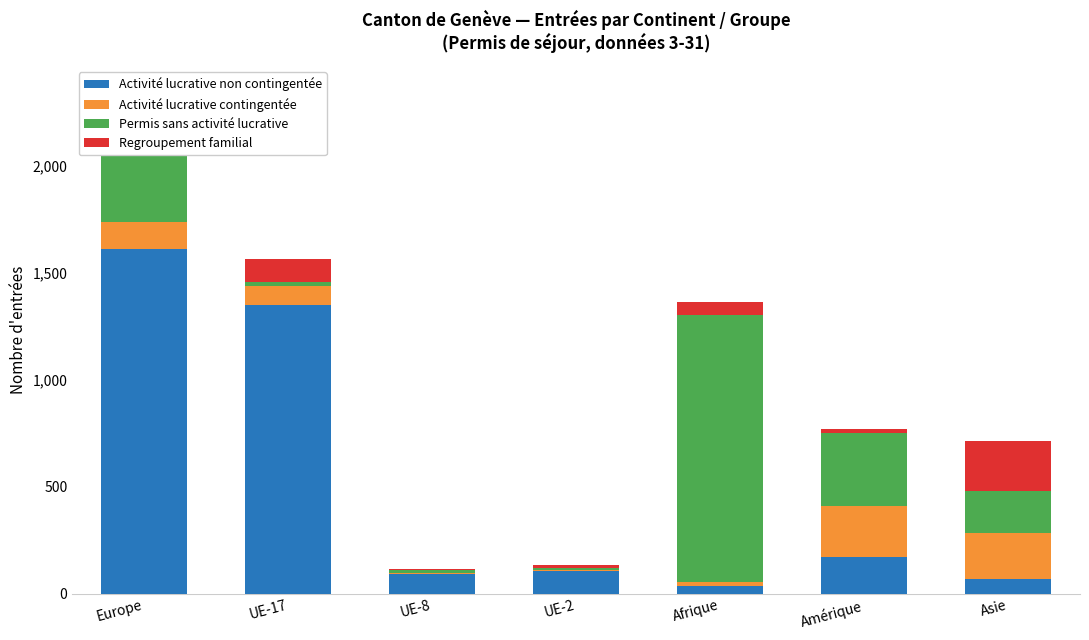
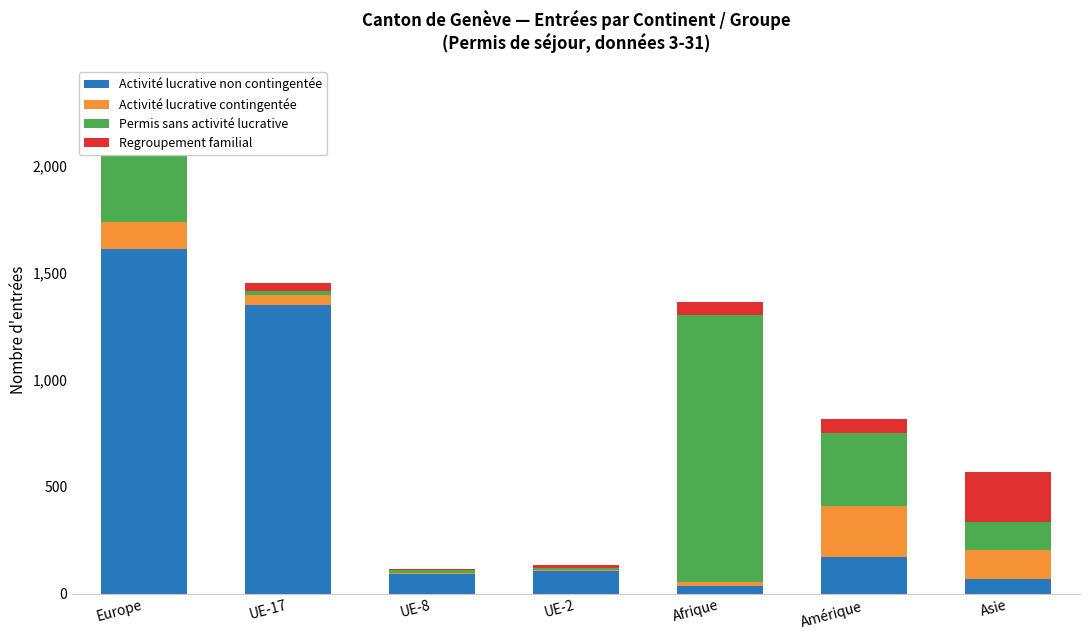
  {
    "Activité lucrative non contingentée": {
      "Europe": "1,610",
      "UE-17": "1,350",
      "UE-8": "90",
      "UE-2": "110",
      "Afrique": "40",
      "Amérique": "170",
      "Asie": "70"
    },
    "Activité lucrative contingentée": {
      "Europe": "120",
-     "UE-17": "90",
+     "UE-17": "50",
      "Afrique": "20",
      "Amérique": "240",
-     "Asie": "210"
+     "Asie": "140"
    },
    "Permis sans activité lucrative": {
      "UE-17": "20",
      "UE-8": "20",
      "Afrique": "1,250",
      "Amérique": "340",
-     "Asie": "200"
+     "Asie": "130"
    },
    "Regroupement familial": {
-     "UE-17": "110",
+     "UE-17": "40",
      "UE-2": "20",
      "Afrique": "60",
-     "Amérique": "20",
+     "Amérique": "60",
      "Asie": "230"
    }
  }
